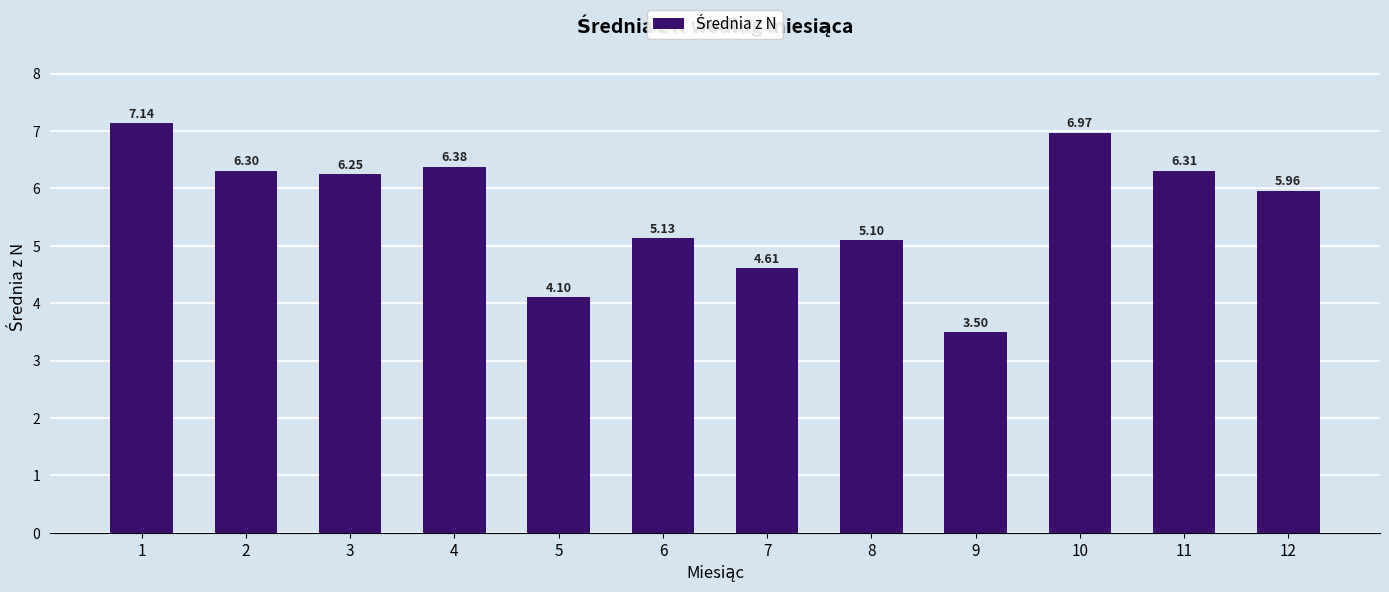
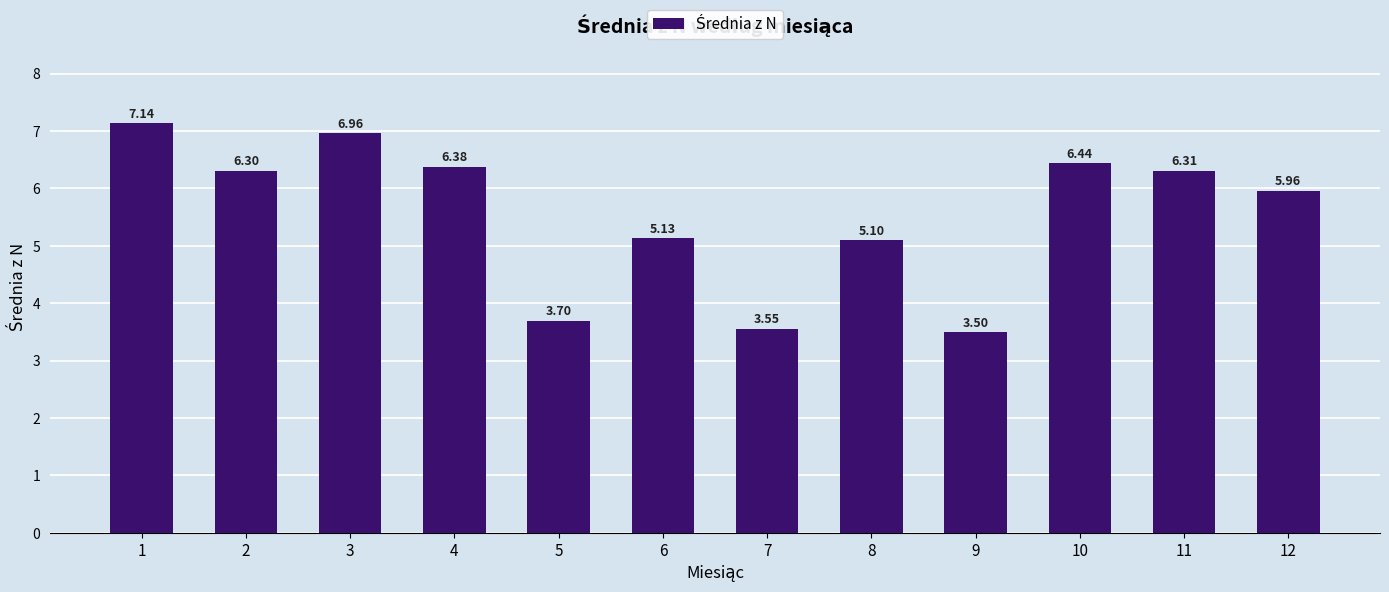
  {
    "1": 7.14,
    "2": 6.30,
-   "3": 6.25,
+   "3": 6.96,
    "4": 6.38,
-   "5": 4.10,
+   "5": 3.70,
    "6": 5.13,
-   "7": 4.61,
+   "7": 3.55,
    "8": 5.10,
    "9": 3.50,
-   "10": 6.97,
+   "10": 6.44,
    "11": 6.31,
    "12": 5.96
  }
